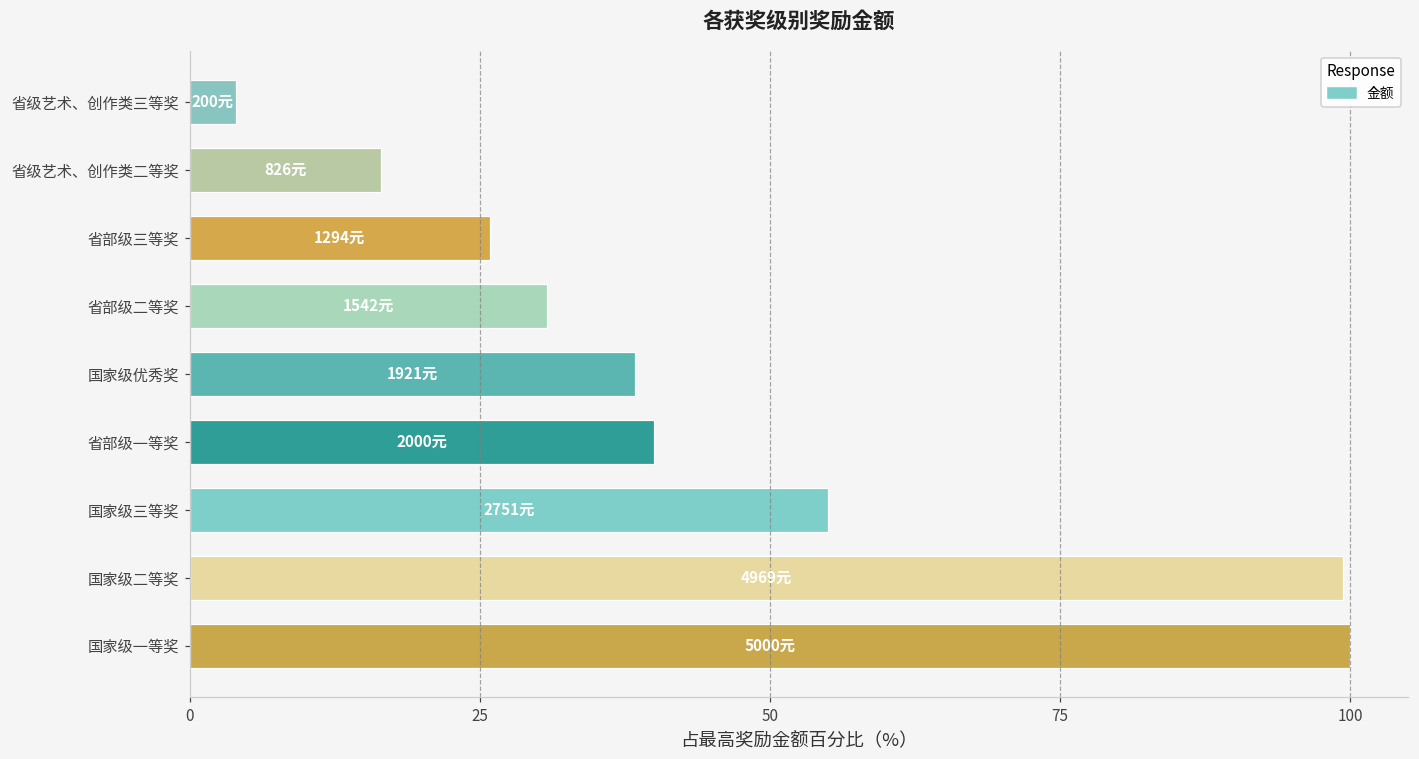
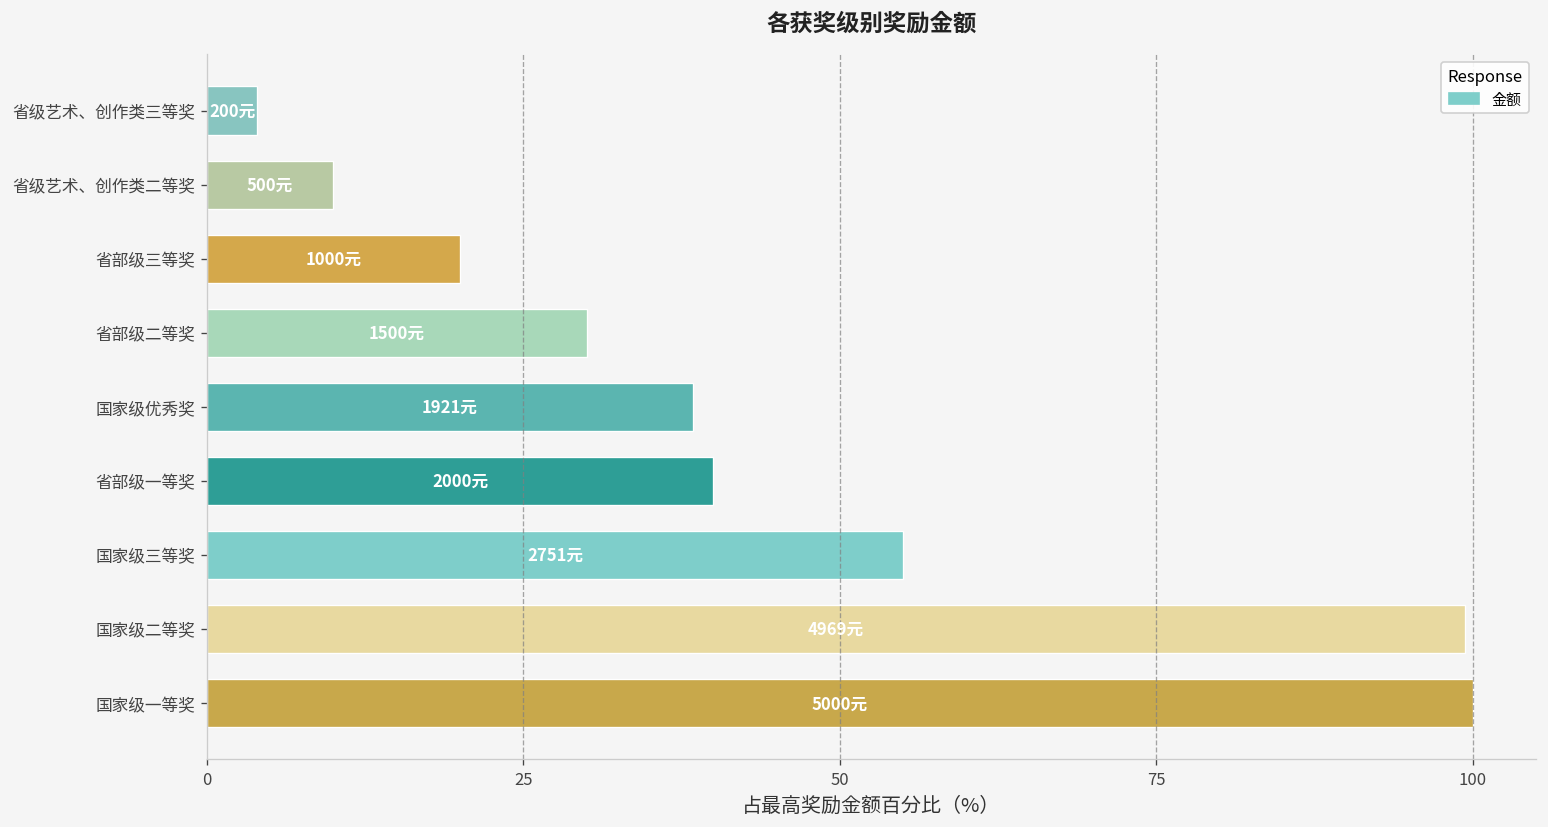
  {
-   "省级艺术、创作类二等奖": "826元",
-   "省部级三等奖": "1294元",
-   "省部级二等奖": "1542元"
+   "省级艺术、创作类二等奖": "500元",
+   "省部级三等奖": "1000元",
+   "省部级二等奖": "1500元"
  }
